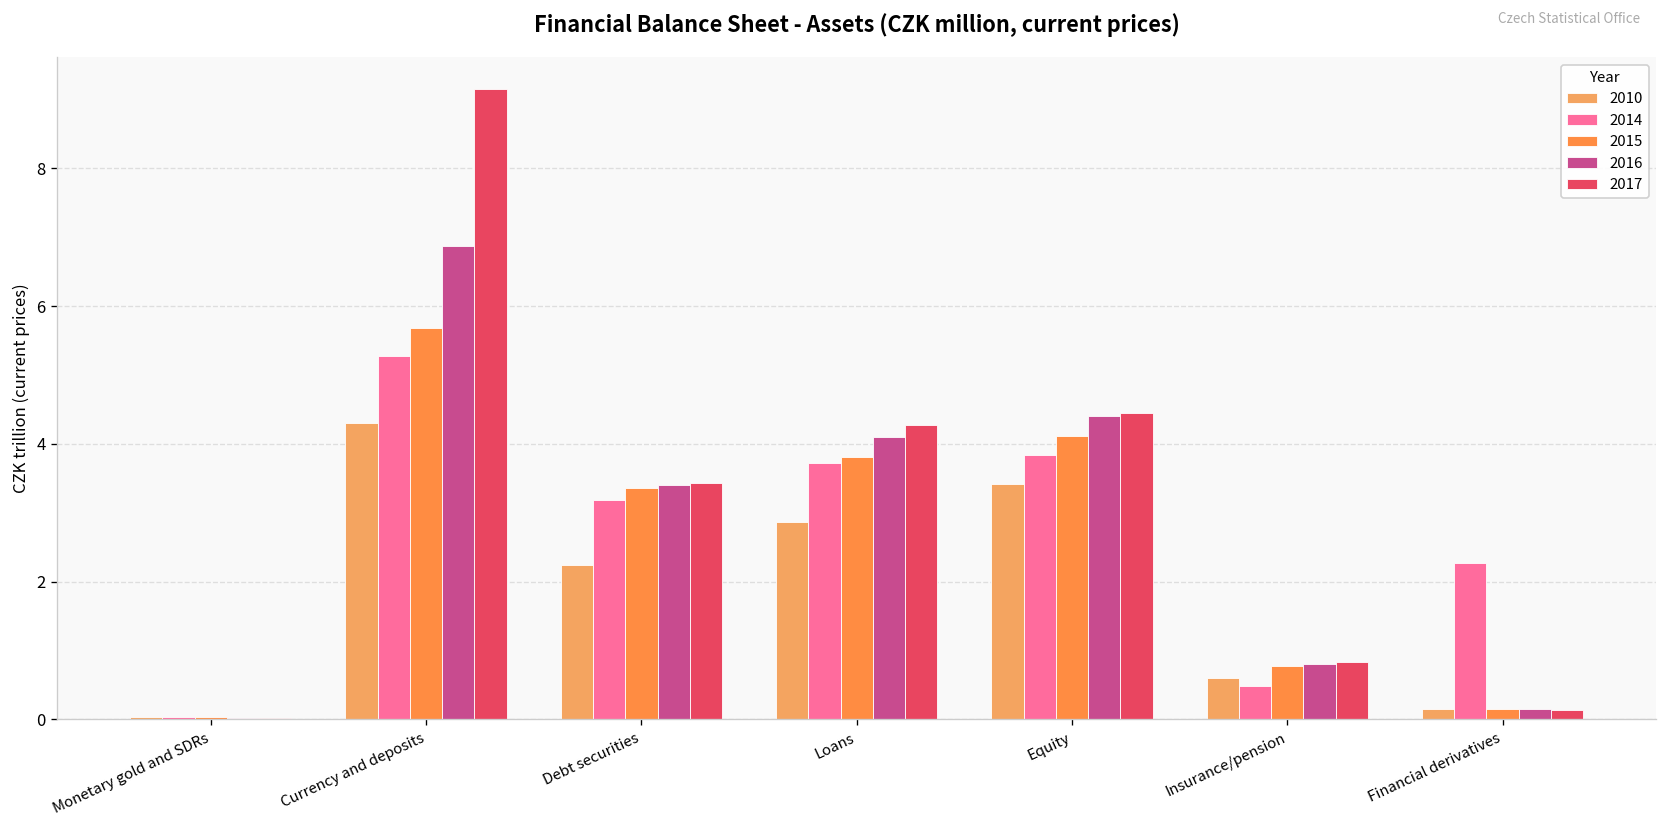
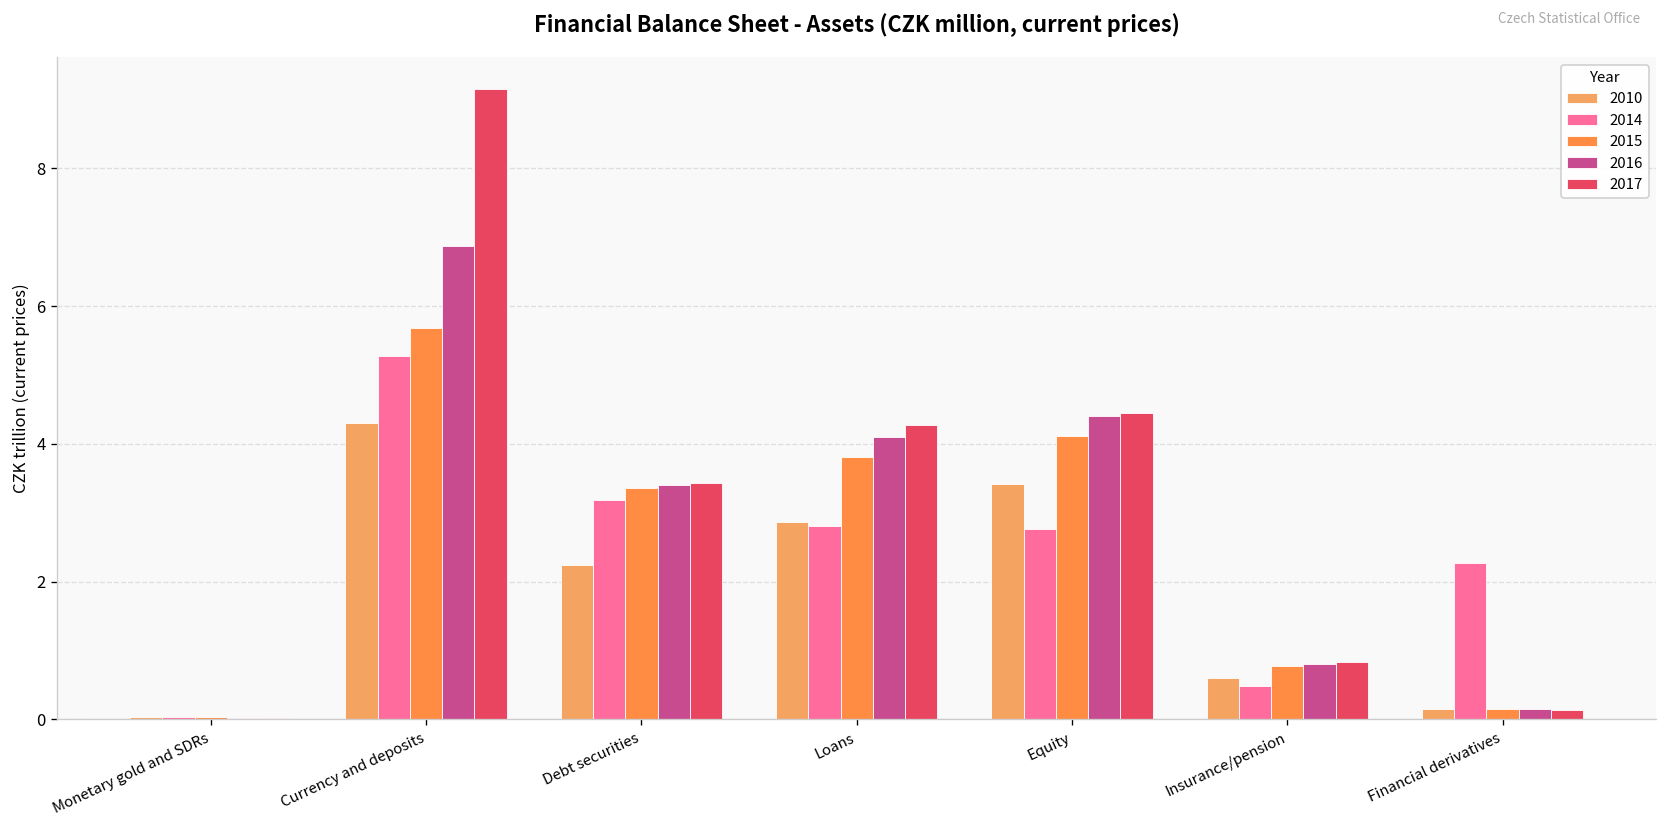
  {
    "2014": {
      "Currency and deposits": 5.3,
      "Debt securities": 3.2,
-     "Loans": 3.7,
-     "Equity": 3.8,
+     "Loans": 2.8,
+     "Equity": 2.8,
      "Insurance/pension": 0.5,
      "Financial derivatives": 2.3
    }
  }
